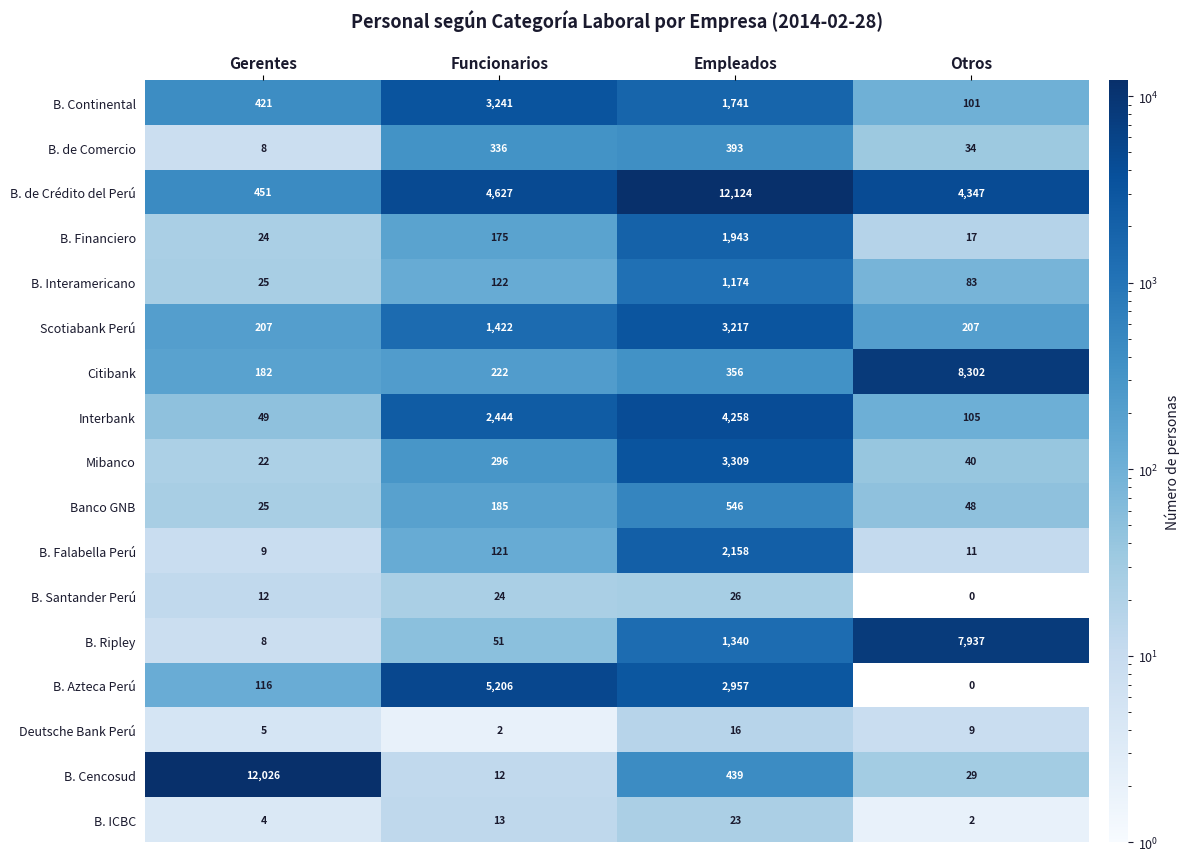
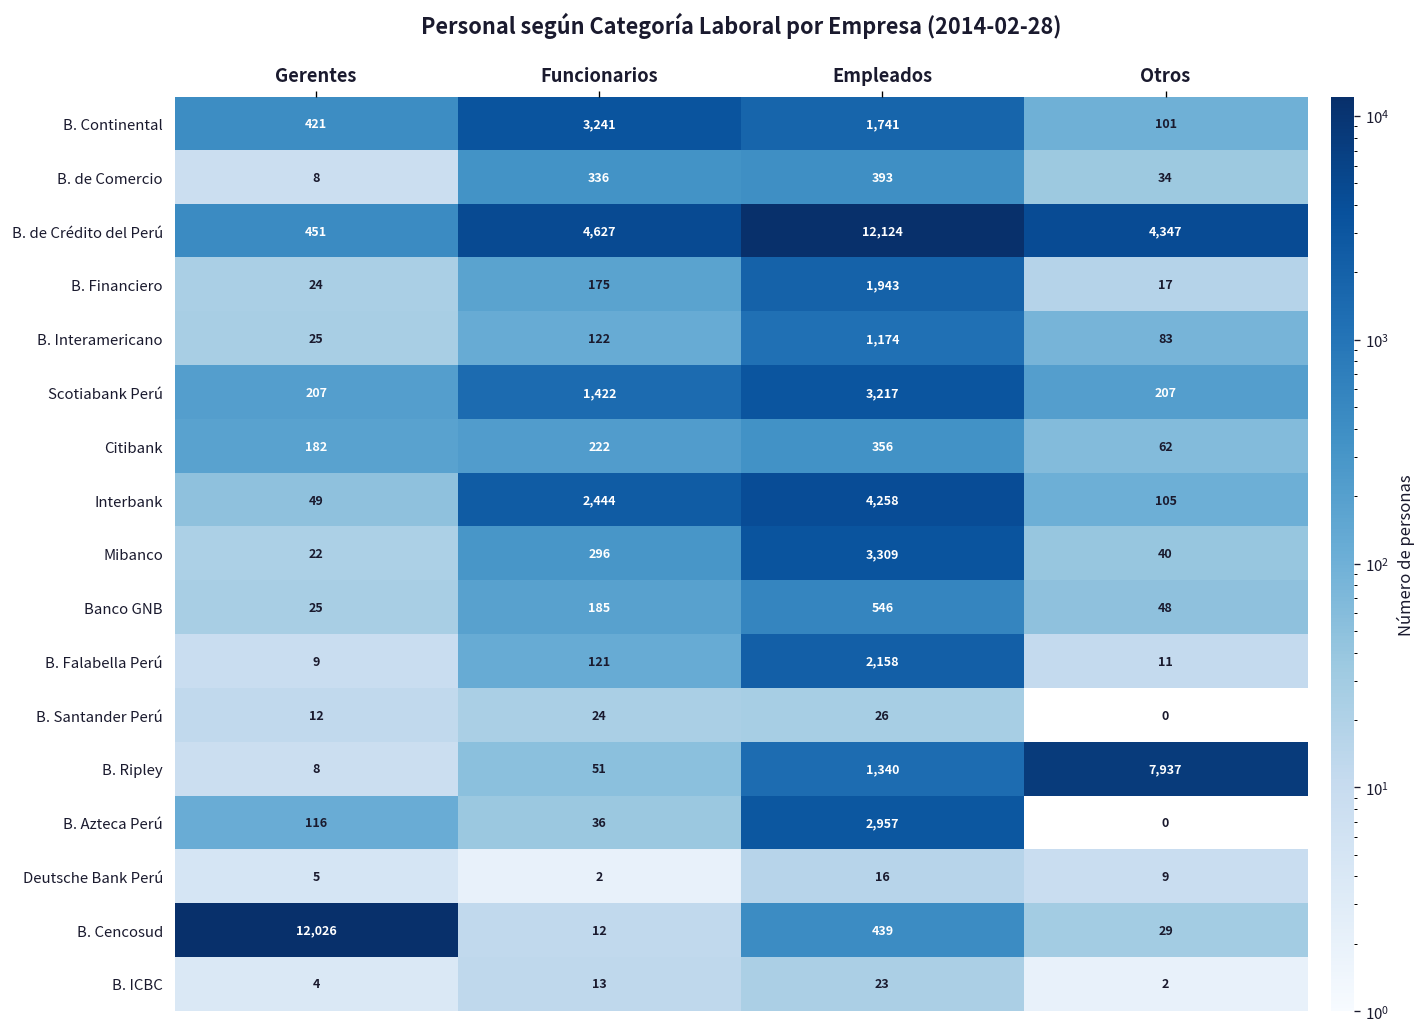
  {
    "B. Continental": {
      "Gerentes": "421",
      "Funcionarios": "3,241",
      "Empleados": "1,741",
      "Otros": "101"
    },
    "B. de Comercio": {
      "Gerentes": "8",
      "Funcionarios": "336",
      "Empleados": "393",
      "Otros": "34"
    },
    "B. de Crédito del Perú": {
      "Gerentes": "451",
      "Funcionarios": "4,627",
      "Empleados": "12,124",
      "Otros": "4,347"
    },
    "B. Financiero": {
      "Gerentes": "24",
      "Funcionarios": "175",
      "Empleados": "1,943",
      "Otros": "17"
    },
    "B. Interamericano": {
      "Gerentes": "25",
      "Funcionarios": "122",
      "Empleados": "1,174",
      "Otros": "83"
    },
    "Scotiabank Perú": {
      "Gerentes": "207",
      "Funcionarios": "1,422",
      "Empleados": "3,217",
      "Otros": "207"
    },
    "Citibank": {
      "Gerentes": "182",
      "Funcionarios": "222",
      "Empleados": "356",
-     "Otros": "8,302"
+     "Otros": "62"
    },
    "Interbank": {
      "Gerentes": "49",
      "Funcionarios": "2,444",
      "Empleados": "4,258",
      "Otros": "105"
    },
    "Mibanco": {
      "Gerentes": "22",
      "Funcionarios": "296",
      "Empleados": "3,309",
      "Otros": "40"
    },
    "Banco GNB": {
      "Gerentes": "25",
      "Funcionarios": "185",
      "Empleados": "546",
      "Otros": "48"
    },
    "B. Falabella Perú": {
      "Gerentes": "9",
      "Funcionarios": "121",
      "Empleados": "2,158",
      "Otros": "11"
    },
    "B. Santander Perú": {
      "Gerentes": "12",
      "Funcionarios": "24",
      "Empleados": "26",
      "Otros": "0"
    },
    "B. Ripley": {
      "Gerentes": "8",
      "Funcionarios": "51",
      "Empleados": "1,340",
      "Otros": "7,937"
    },
    "B. Azteca Perú": {
      "Gerentes": "116",
-     "Funcionarios": "5,206",
+     "Funcionarios": "36",
      "Empleados": "2,957",
      "Otros": "0"
    },
    "Deutsche Bank Perú": {
      "Gerentes": "5",
      "Funcionarios": "2",
      "Empleados": "16",
      "Otros": "9"
    },
    "B. Cencosud": {
      "Gerentes": "12,026",
      "Funcionarios": "12",
      "Empleados": "439",
      "Otros": "29"
    },
    "B. ICBC": {
      "Gerentes": "4",
      "Funcionarios": "13",
      "Empleados": "23",
      "Otros": "2"
    }
  }
